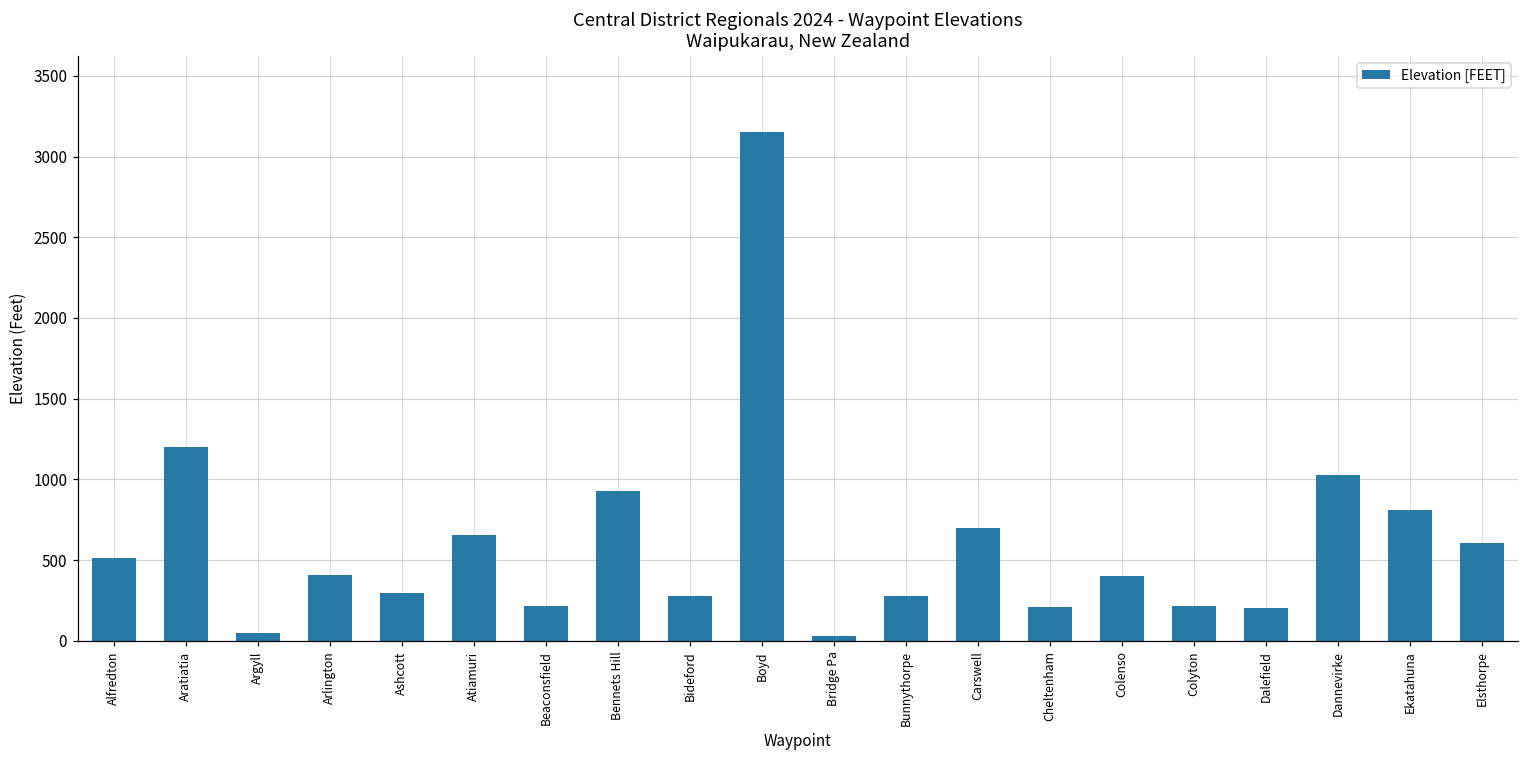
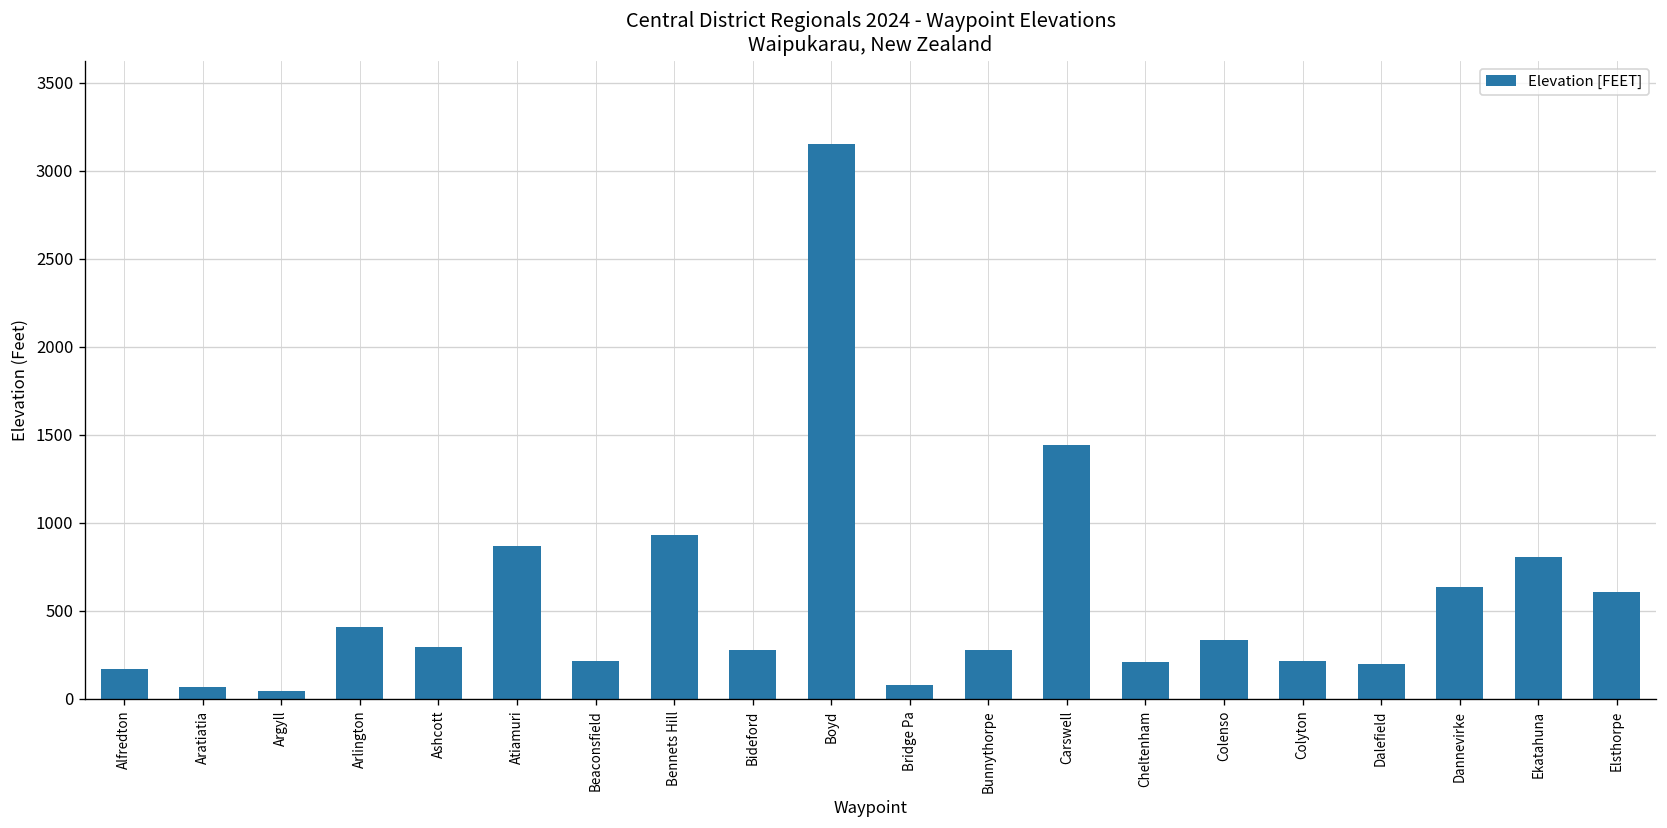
  {
-   "Alfredton": 520,
-   "Aratiatia": 1200,
+   "Alfredton": 170,
+   "Aratiatia": 70,
    "Argyll": 50,
    "Arlington": 410,
    "Ashcott": 290,
-   "Atiamuri": 650,
+   "Atiamuri": 870,
    "Beaconsfield": 220,
    "Bennets Hill": 930,
    "Bideford": 280,
    "Boyd": 3150,
-   "Bridge Pa": 30,
+   "Bridge Pa": 80,
    "Bunnythorpe": 280,
-   "Carswell": 700,
+   "Carswell": 1440,
    "Cheltenham": 210,
-   "Colenso": 400,
+   "Colenso": 340,
    "Colyton": 220,
    "Dalefield": 200,
-   "Dannevirke": 1020,
+   "Dannevirke": 640,
    "Ekatahuna": 810,
    "Elsthorpe": 610
  }
